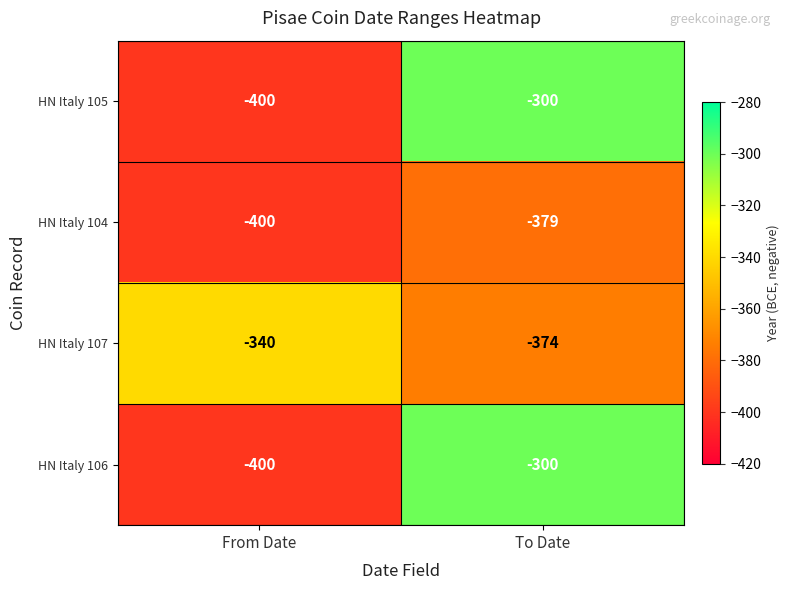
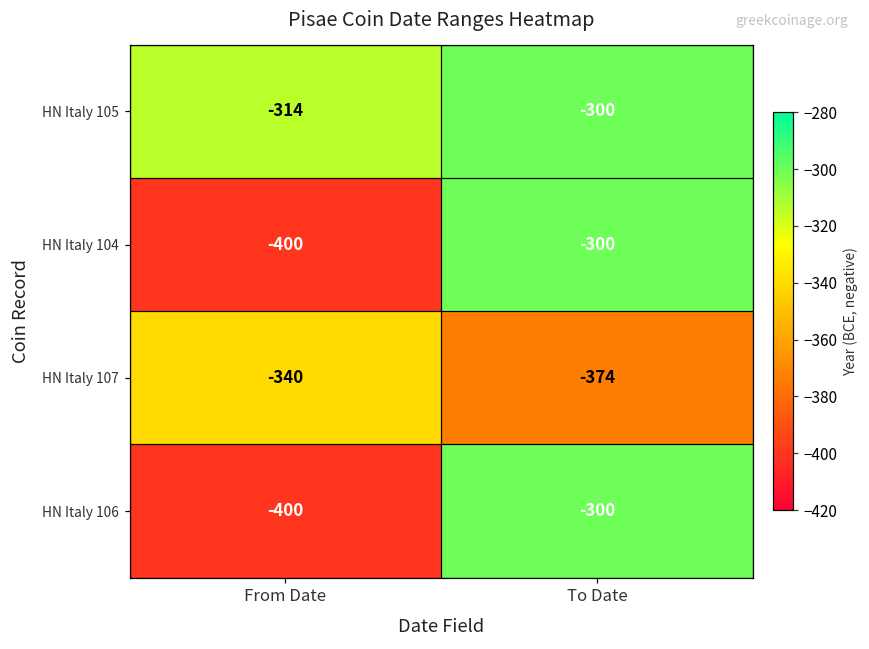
  {
    "HN Italy 105": {
-     "From Date": -400,
+     "From Date": -314,
      "To Date": -300
    },
    "HN Italy 104": {
      "From Date": -400,
-     "To Date": -379
+     "To Date": -300
    },
    "HN Italy 107": {
      "From Date": -340,
      "To Date": -374
    },
    "HN Italy 106": {
      "From Date": -400,
      "To Date": -300
    }
  }
